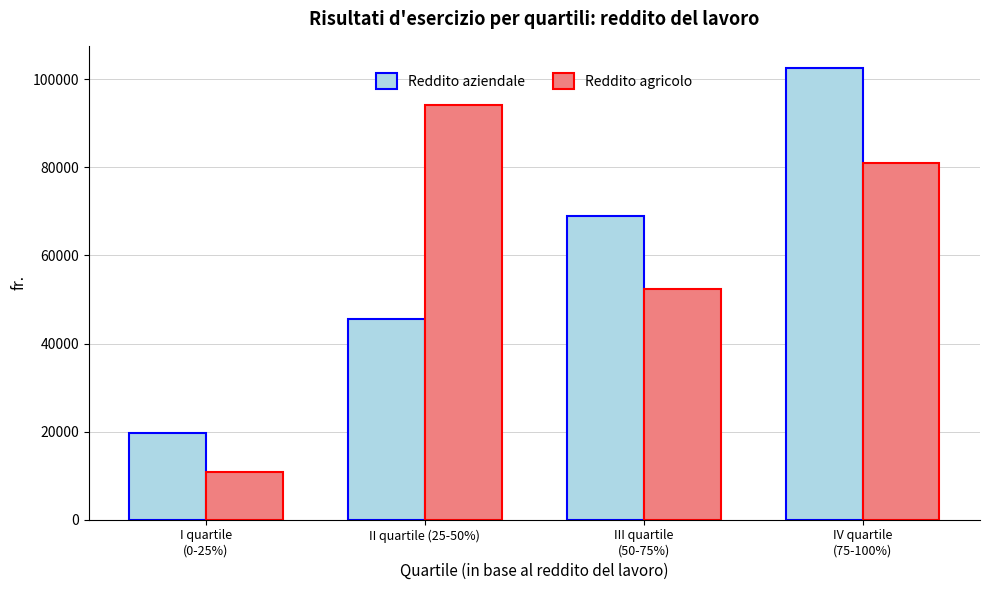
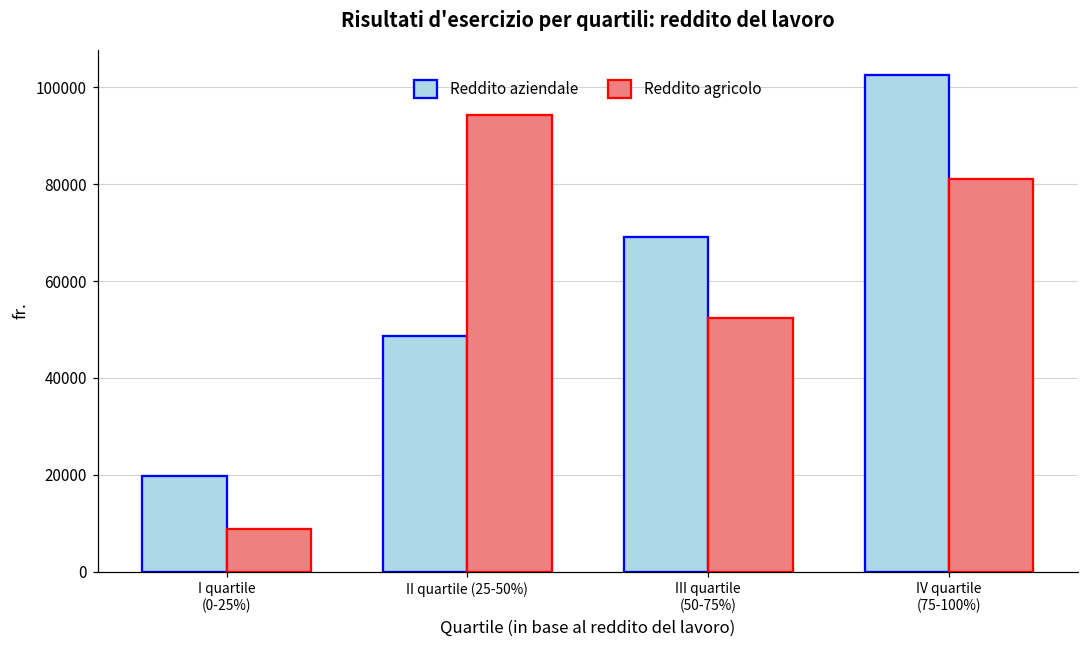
  {
    "Reddito aziendale": {
      "I quartile (0-25%)": 20000,
-     "II quartile (25-50%)": 46000,
+     "II quartile (25-50%)": 49000,
      "III quartile (50-75%)": 69000,
      "IV quartile (75-100%)": 102000
    },
    "Reddito agricolo": {
-     "I quartile (0-25%)": 11000,
+     "I quartile (0-25%)": 9000,
      "II quartile (25-50%)": 94000,
      "III quartile (50-75%)": 52000,
      "IV quartile (75-100%)": 81000
    }
  }
